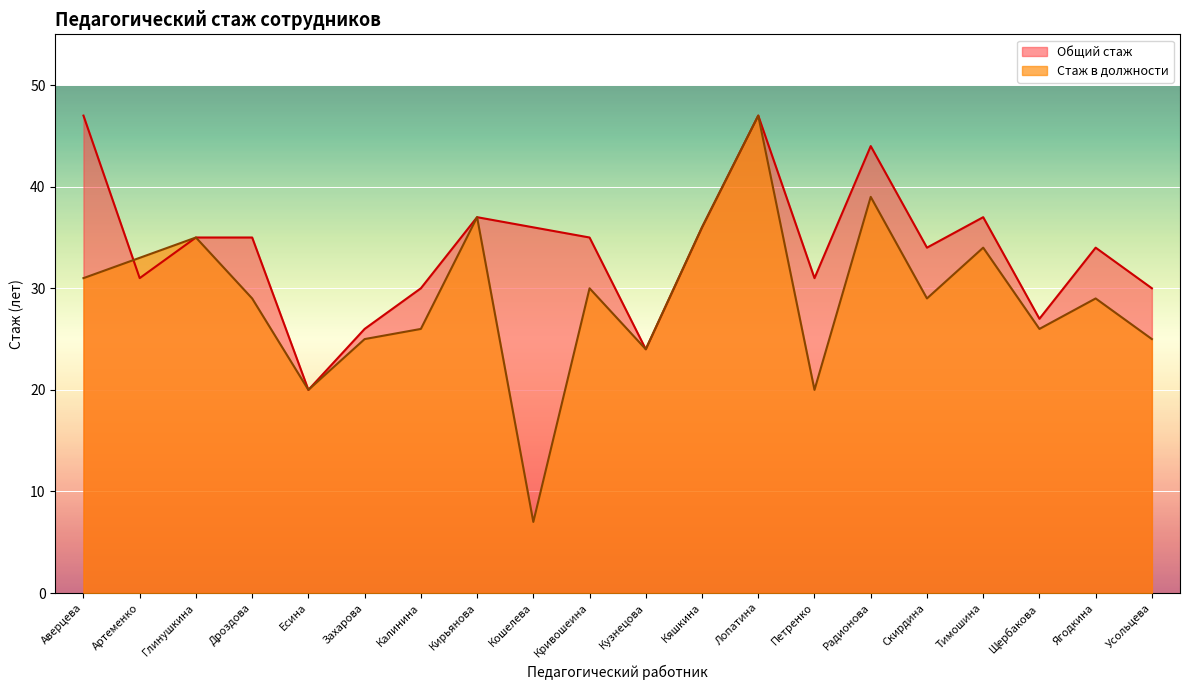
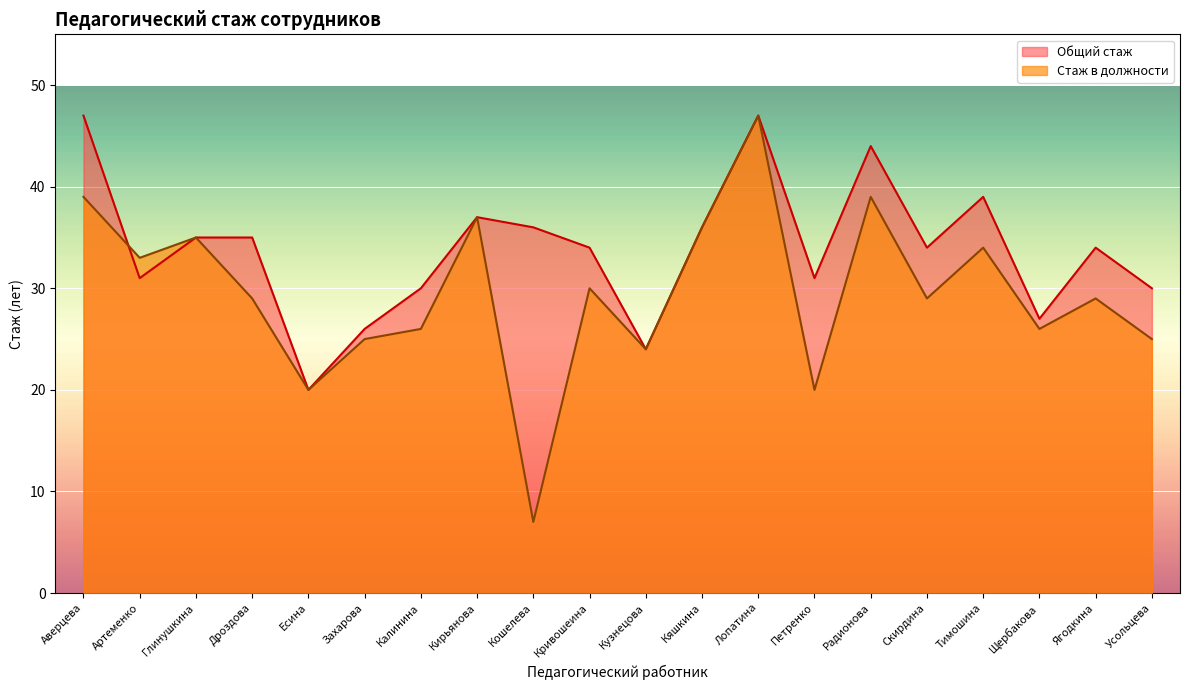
  {
    "Общий стаж": {
      "Аверцева": 47,
      "Артеменко": 31,
      "Дроздова": 35,
      "Захарова": 26,
      "Калинина": 30,
      "Кошелева": 36,
-     "Кривошеина": 35,
+     "Кривошеина": 34,
      "Петренко": 31,
      "Радионова": 44,
      "Скирдина": 34,
-     "Тимошина": 37,
+     "Тимошина": 39,
      "Щербакова": 27,
      "Ягодкина": 34,
      "Усольцева": 30
    },
    "Стаж в должности": {
-     "Аверцева": 31,
+     "Аверцева": 39,
      "Артеменко": 33,
      "Дроздова": 29,
      "Захарова": 25,
      "Калинина": 26,
      "Кошелева": 7,
      "Кривошеина": 30,
      "Петренко": 20,
      "Радионова": 39,
      "Скирдина": 29,
      "Тимошина": 34,
      "Щербакова": 26,
      "Ягодкина": 29,
      "Усольцева": 25
    }
  }
